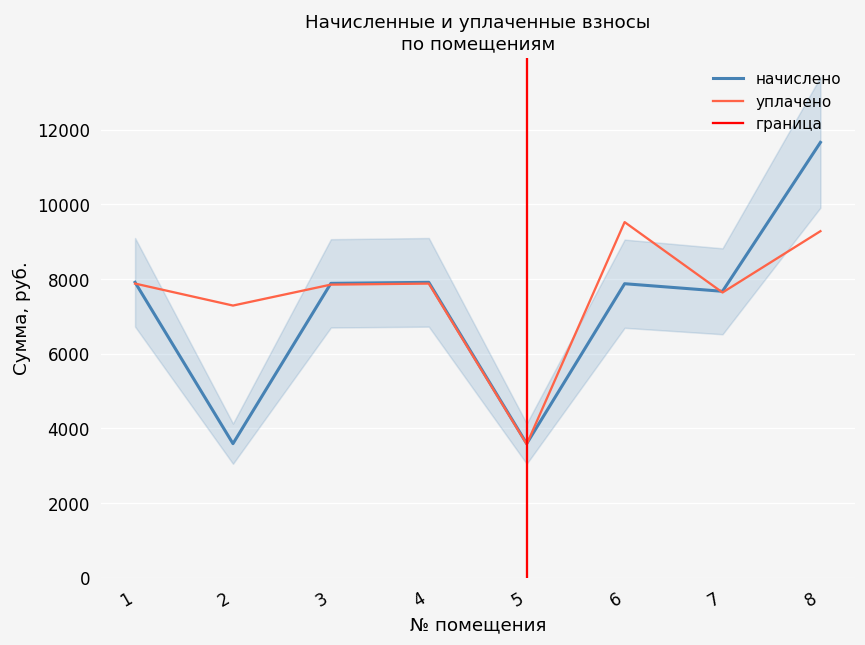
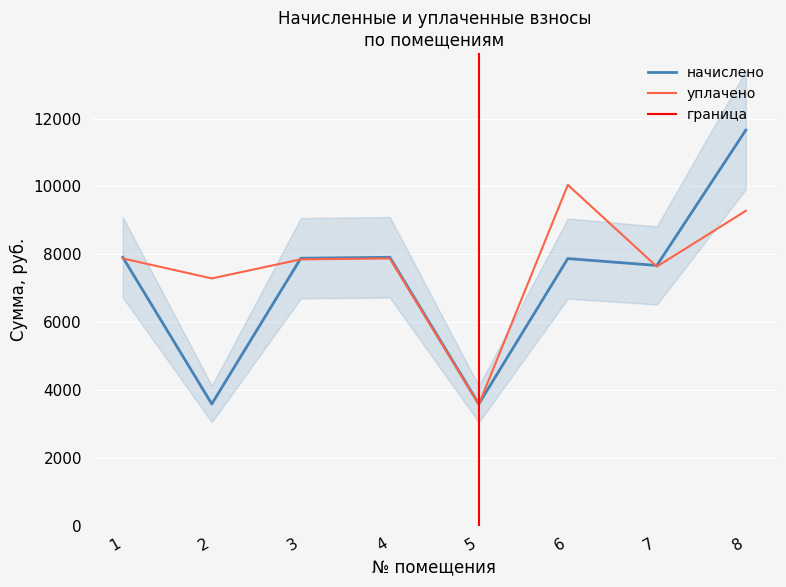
  {
    "уплачено": {
      "2": 7300,
-     "6": 9500,
+     "6": 10000,
      "8": 9300
    }
  }
